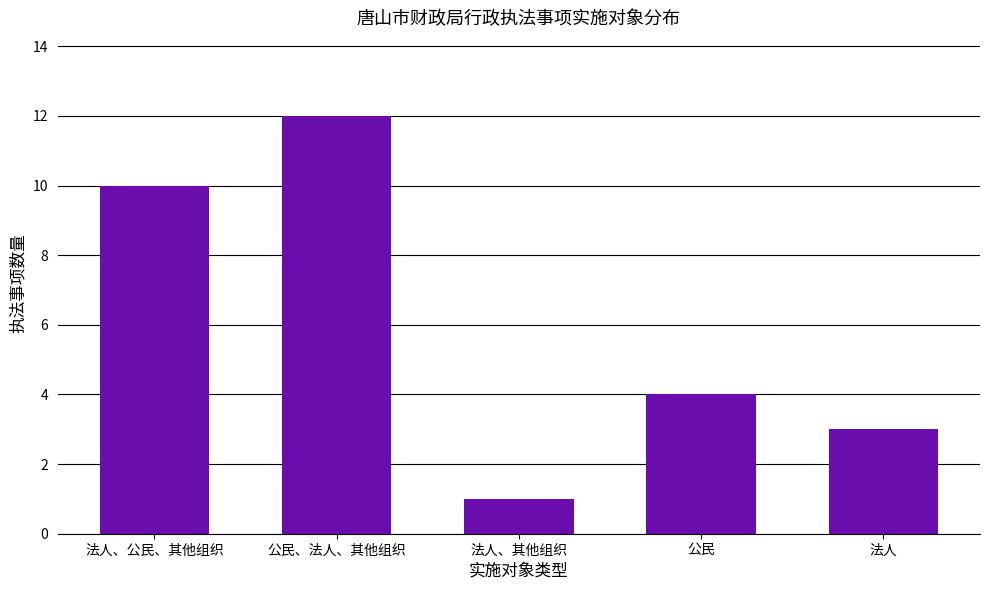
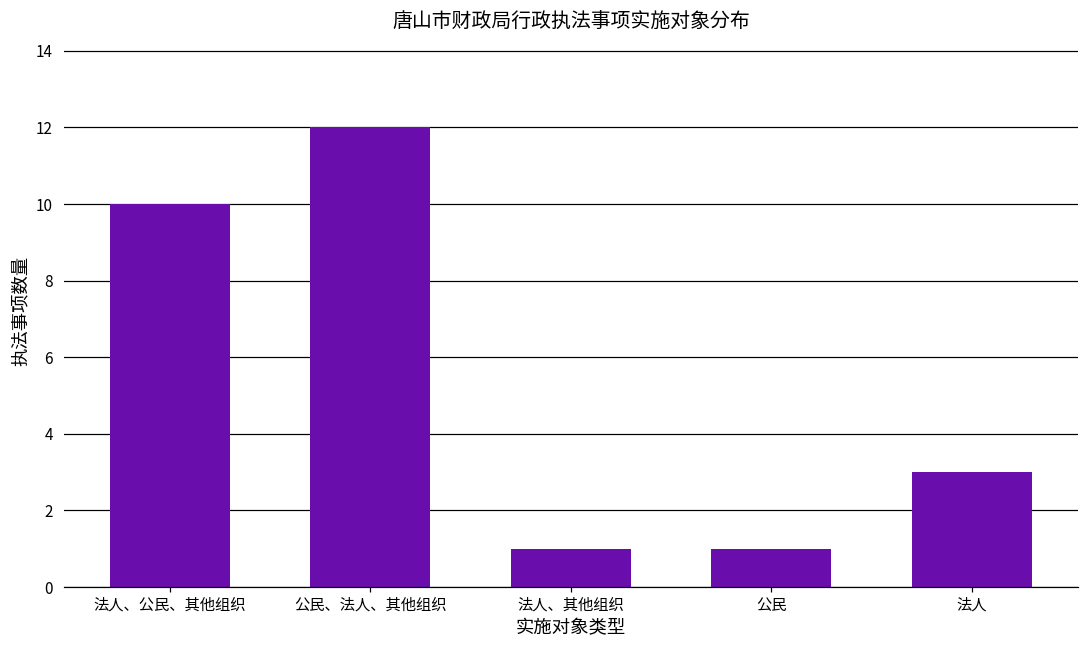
  {
    "法人、公民、其他组织": 10,
    "公民、法人、其他组织": 12,
    "法人、其他组织": 1,
-   "公民": 4,
+   "公民": 1,
    "法人": 3
  }
